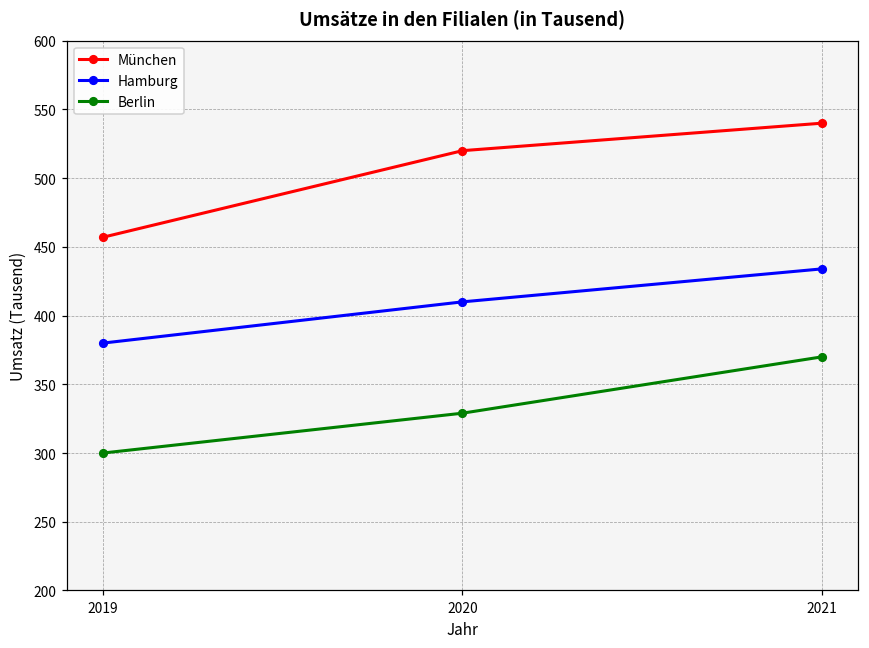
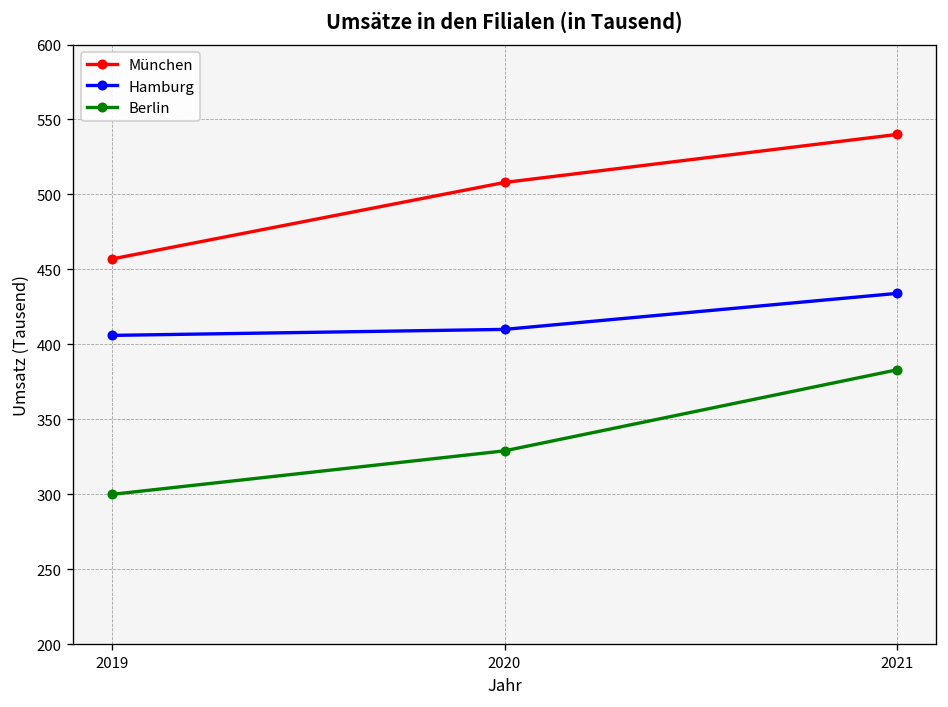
  {
    "München": {
      "2019": 457,
-     "2020": 520,
+     "2020": 508,
      "2021": 540
    },
    "Hamburg": {
-     "2019": 380,
+     "2019": 406,
      "2020": 410,
      "2021": 434
    },
    "Berlin": {
      "2019": 300,
      "2020": 329,
-     "2021": 370
+     "2021": 383
    }
  }
